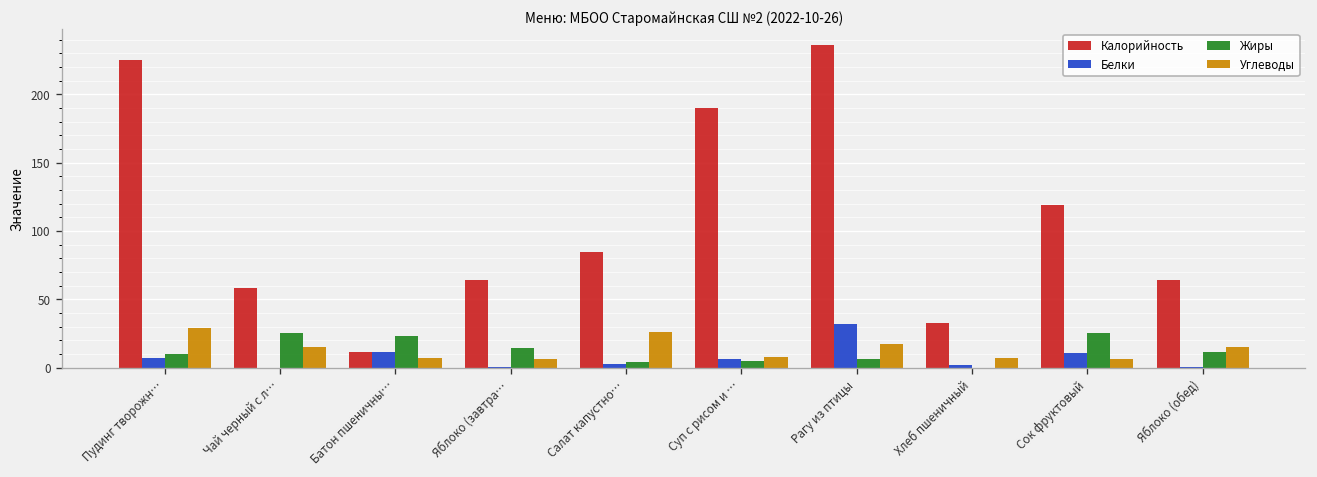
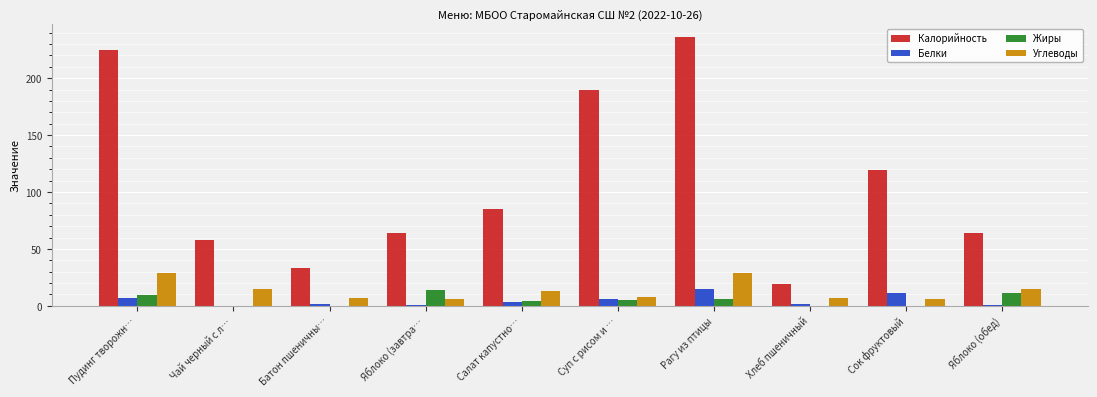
  {
    "Калорийность": {
      "Пудинг творожн…": 225,
      "Чай черный с л…": 58,
-     "Батон пшеничны…": 11,
+     "Батон пшеничны…": 33,
      "Яблоко (завтра…": 64,
      "Салат капустно…": 85,
      "Суп с рисом и …": 190,
      "Рагу из птицы": 236,
-     "Хлеб пшеничный": 33,
+     "Хлеб пшеничный": 19,
      "Сок фруктовый": 119,
      "Яблоко (обед)": 64
    },
    "Белки": {
      "Пудинг творожн…": 7,
      "Чай черный с л…": 0,
-     "Батон пшеничны…": 12,
+     "Батон пшеничны…": 1,
      "Салат капустно…": 3,
      "Суп с рисом и …": 6,
-     "Рагу из птицы": 32,
+     "Рагу из птицы": 15,
      "Сок фруктовый": 11
    },
    "Жиры": {
      "Пудинг творожн…": 10,
-     "Чай черный с л…": 25,
-     "Батон пшеничны…": 23,
+     "Чай черный с л…": 0,
+     "Батон пшеничны…": 0,
      "Яблоко (завтра…": 14,
      "Салат капустно…": 4,
      "Суп с рисом и …": 5,
      "Рагу из птицы": 6,
      "Хлеб пшеничный": 0,
-     "Сок фруктовый": 25,
+     "Сок фруктовый": 0,
      "Яблоко (обед)": 11
    },
    "Углеводы": {
      "Пудинг творожн…": 29,
      "Чай черный с л…": 15,
      "Батон пшеничны…": 7,
      "Яблоко (завтра…": 6,
-     "Салат капустно…": 26,
+     "Салат капустно…": 13,
      "Суп с рисом и …": 8,
-     "Рагу из птицы": 17,
+     "Рагу из птицы": 29,
      "Хлеб пшеничный": 7,
      "Сок фруктовый": 6,
      "Яблоко (обед)": 15
    }
  }
